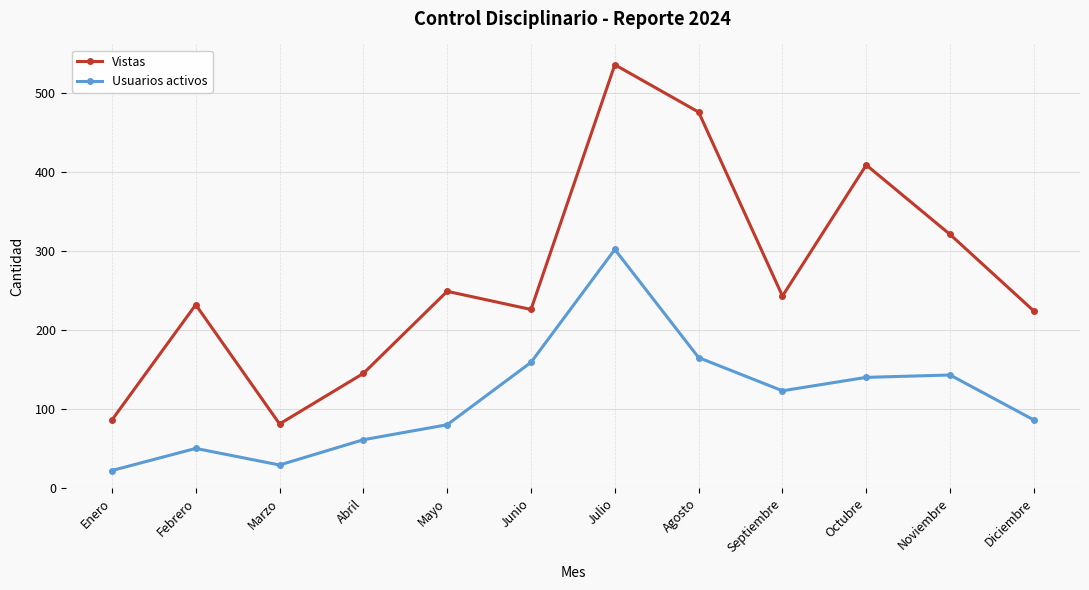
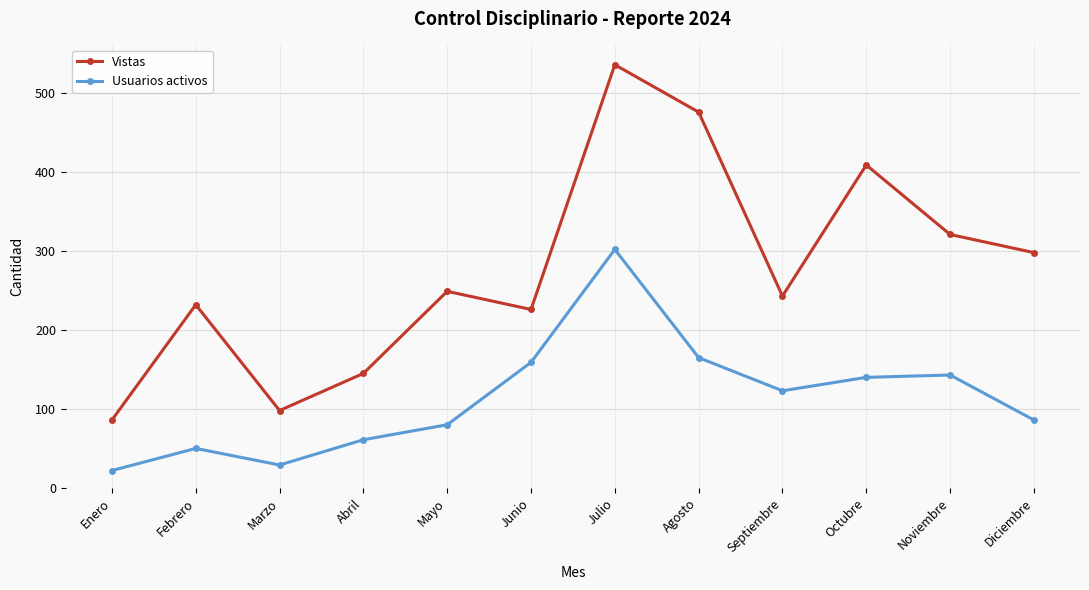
  {
    "Vistas": {
      "Enero": 90,
      "Febrero": 230,
-     "Marzo": 80,
+     "Marzo": 100,
      "Abril": 150,
      "Mayo": 250,
      "Junio": 230,
      "Julio": 540,
      "Agosto": 480,
      "Septiembre": 240,
      "Octubre": 410,
      "Noviembre": 320,
-     "Diciembre": 220
+     "Diciembre": 300
    },
    "Usuarios activos": {
      "Enero": 20,
      "Febrero": 50,
      "Marzo": 30,
      "Abril": 60,
      "Mayo": 80,
      "Junio": 160,
      "Julio": 300,
      "Agosto": 170,
      "Septiembre": 120,
      "Octubre": 140,
      "Noviembre": 140,
      "Diciembre": 90
    }
  }
